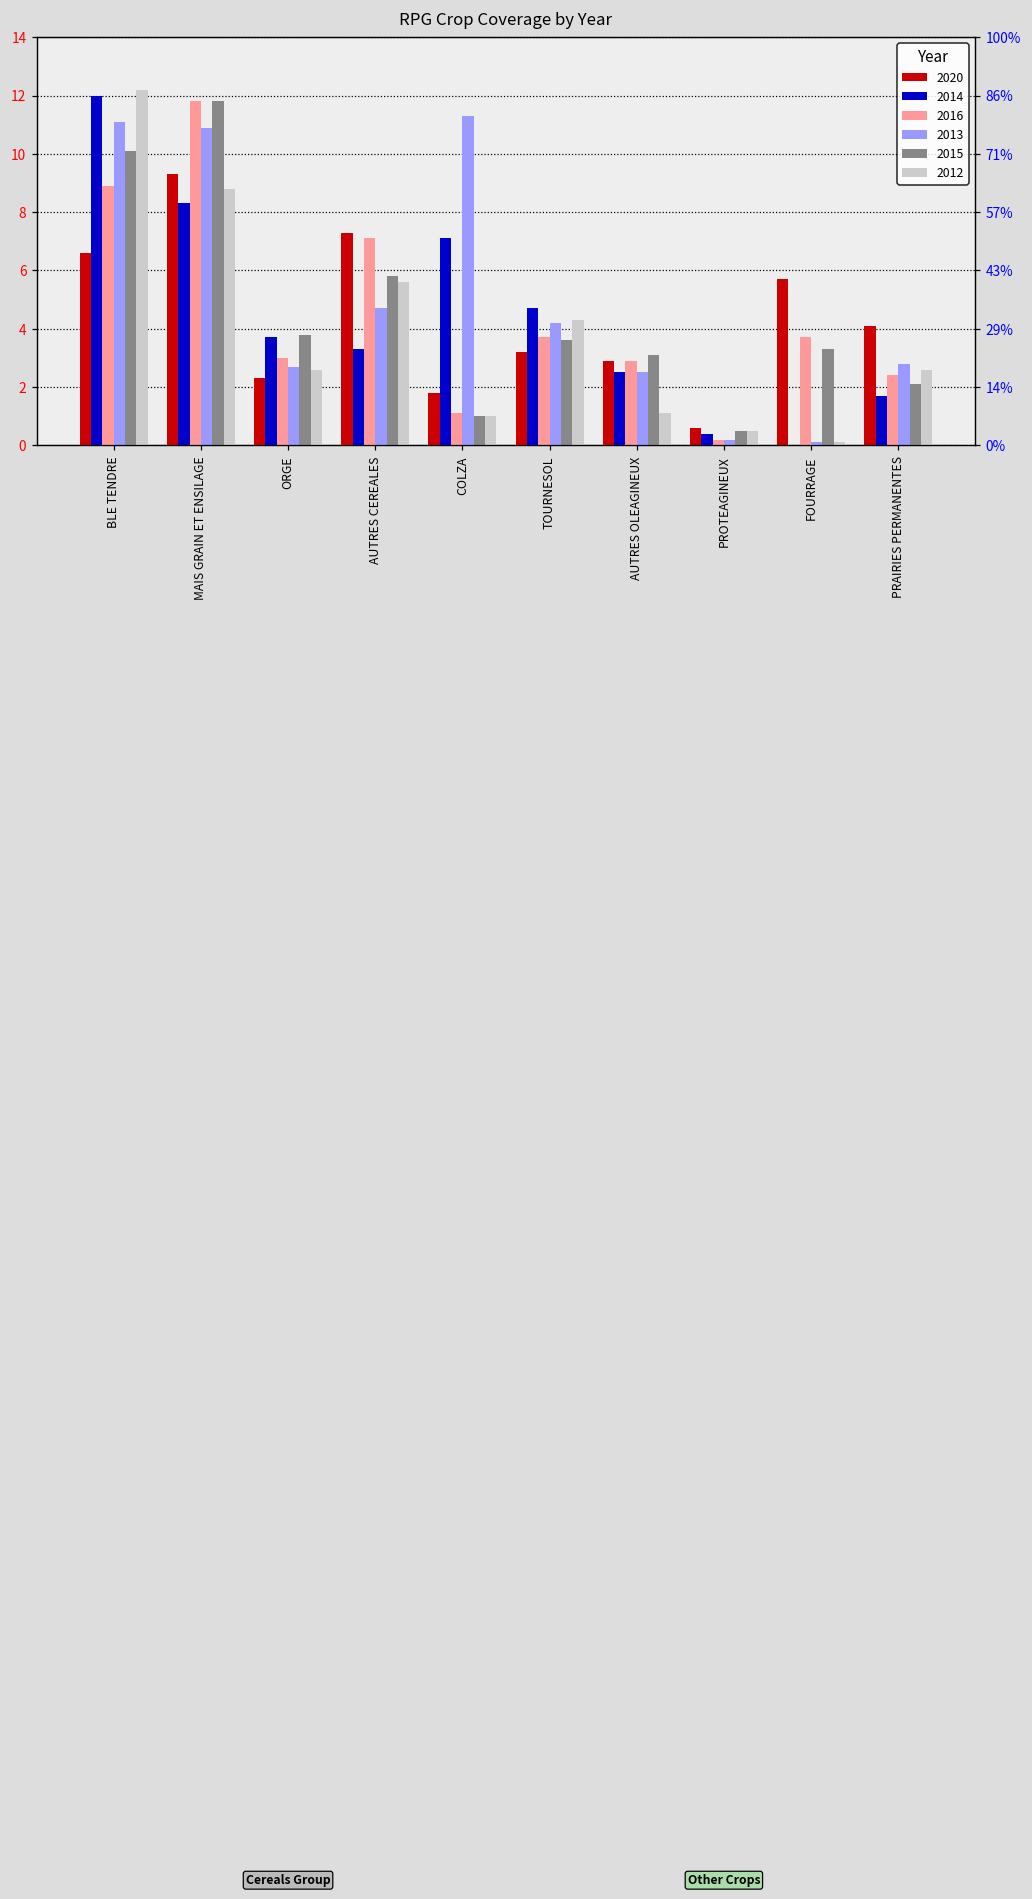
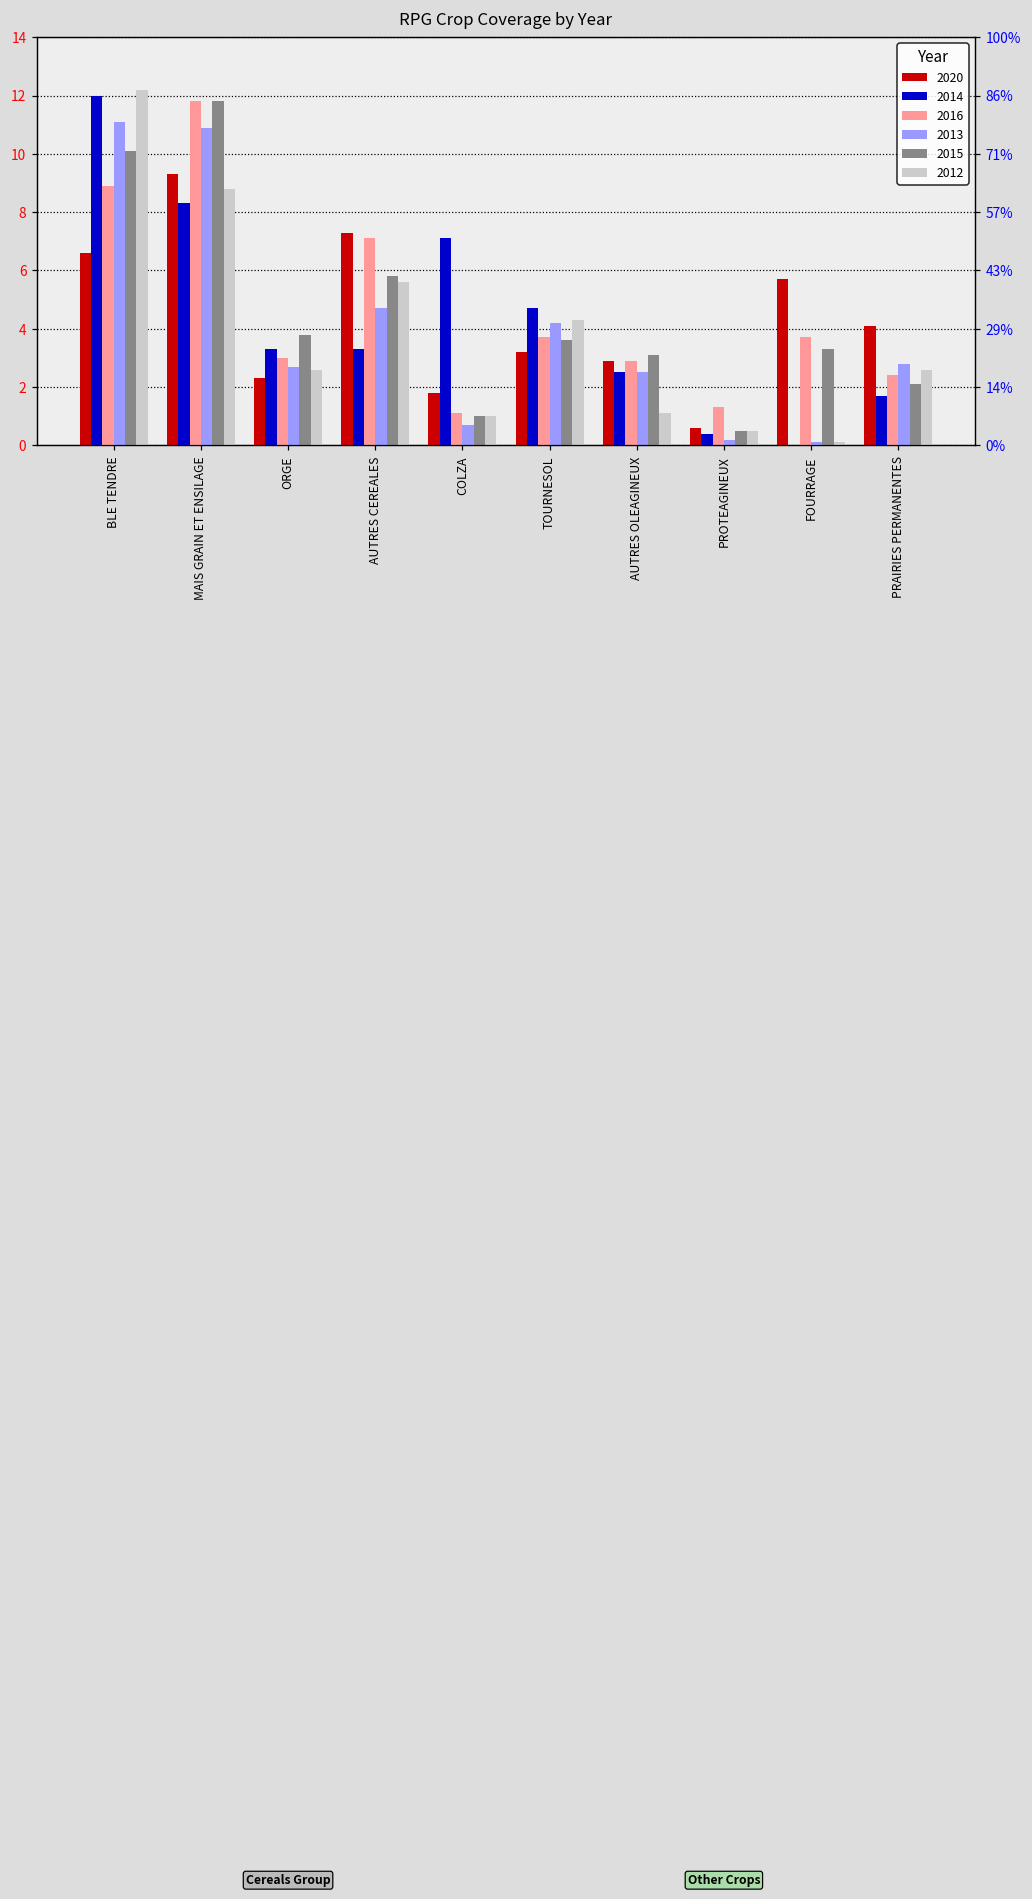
  {
    "2020": {
      "BLE TENDRE": 6.6,
      "MAIS GRAIN ET ENSILAGE": 9.3,
      "ORGE": 2.3,
      "AUTRES CEREALES": 7.3,
      "COLZA": 1.8,
      "TOURNESOL": 3.2,
      "AUTRES OLEAGINEUX": 2.9,
      "PROTEAGINEUX": 0.6,
      "FOURRAGE": 5.7,
      "PRAIRIES PERMANENTES": 4.1
    },
    "2014": {
      "BLE TENDRE": 12.0,
      "MAIS GRAIN ET ENSILAGE": 8.3,
-     "ORGE": 3.7,
+     "ORGE": 3.3,
      "AUTRES CEREALES": 3.3,
      "COLZA": 7.1,
      "TOURNESOL": 4.7,
      "AUTRES OLEAGINEUX": 2.5,
      "PROTEAGINEUX": 0.4,
      "FOURRAGE": 0.0,
      "PRAIRIES PERMANENTES": 1.7
    },
    "2016": {
      "BLE TENDRE": 8.9,
      "MAIS GRAIN ET ENSILAGE": 11.8,
      "ORGE": 3.0,
      "AUTRES CEREALES": 7.1,
      "COLZA": 1.1,
      "TOURNESOL": 3.7,
      "AUTRES OLEAGINEUX": 2.9,
-     "PROTEAGINEUX": 0.2,
+     "PROTEAGINEUX": 1.3,
      "FOURRAGE": 3.7,
      "PRAIRIES PERMANENTES": 2.4
    },
    "2013": {
      "BLE TENDRE": 11.1,
      "MAIS GRAIN ET ENSILAGE": 10.9,
      "ORGE": 2.7,
      "AUTRES CEREALES": 4.7,
-     "COLZA": 11.3,
+     "COLZA": 0.7,
      "TOURNESOL": 4.2,
      "AUTRES OLEAGINEUX": 2.5,
      "PROTEAGINEUX": 0.2,
      "FOURRAGE": 0.1,
      "PRAIRIES PERMANENTES": 2.8
    },
    "2015": {
      "BLE TENDRE": 10.1,
      "MAIS GRAIN ET ENSILAGE": 11.8,
      "ORGE": 3.8,
      "AUTRES CEREALES": 5.8,
      "COLZA": 1.0,
      "TOURNESOL": 3.6,
      "AUTRES OLEAGINEUX": 3.1,
      "PROTEAGINEUX": 0.5,
      "FOURRAGE": 3.3,
      "PRAIRIES PERMANENTES": 2.1
    },
    "2012": {
      "BLE TENDRE": 12.2,
      "MAIS GRAIN ET ENSILAGE": 8.8,
      "ORGE": 2.6,
      "AUTRES CEREALES": 5.6,
      "COLZA": 1.0,
      "TOURNESOL": 4.3,
      "AUTRES OLEAGINEUX": 1.1,
      "PROTEAGINEUX": 0.5,
      "FOURRAGE": 0.1,
      "PRAIRIES PERMANENTES": 2.6
    }
  }
